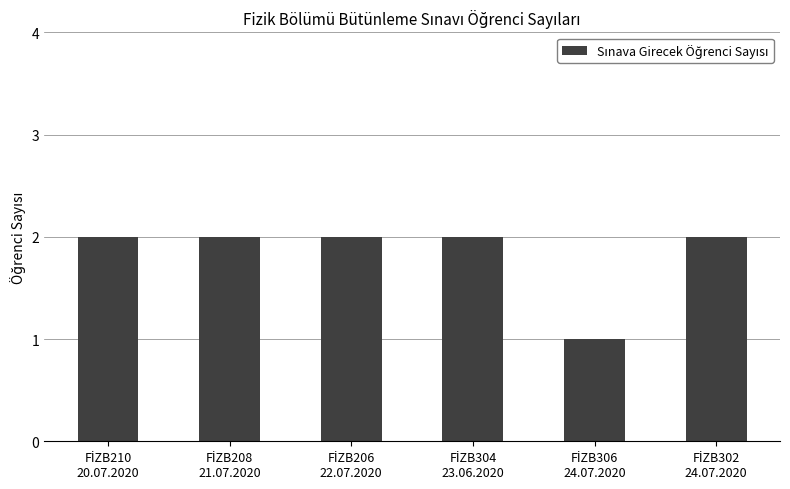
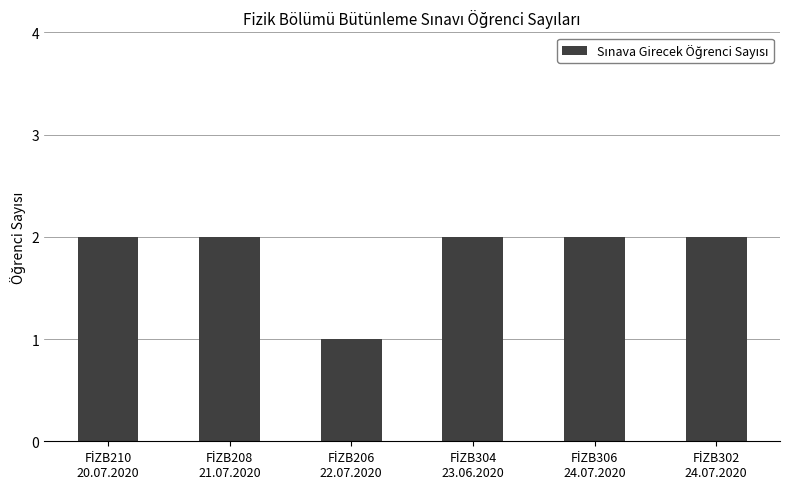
  {
    "FİZB210 20.07.2020": 2,
    "FİZB208 21.07.2020": 2,
-   "FİZB206 22.07.2020": 2,
+   "FİZB206 22.07.2020": 1,
    "FİZB304 23.06.2020": 2,
-   "FİZB306 24.07.2020": 1,
+   "FİZB306 24.07.2020": 2,
    "FİZB302 24.07.2020": 2
  }
